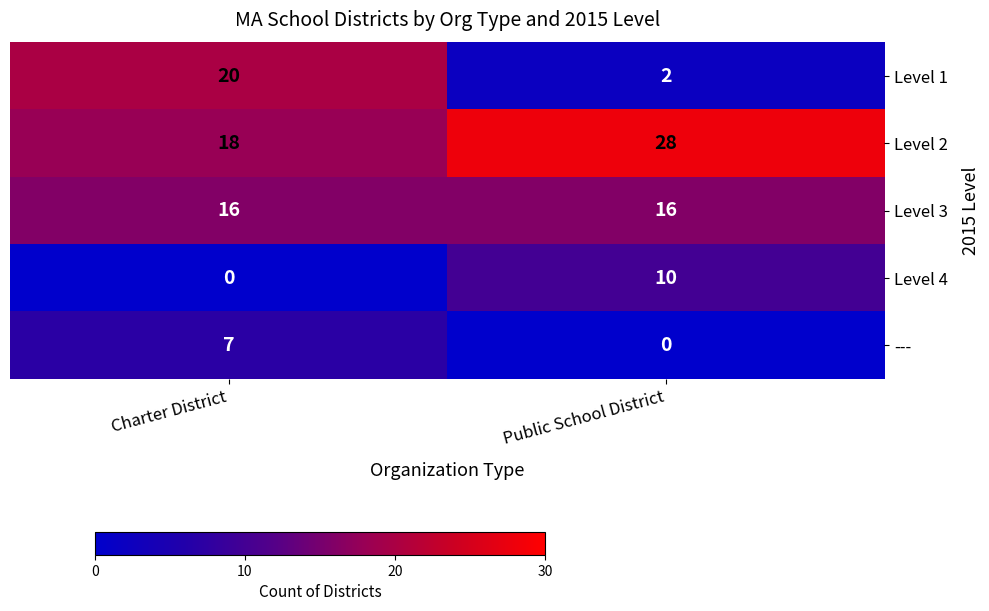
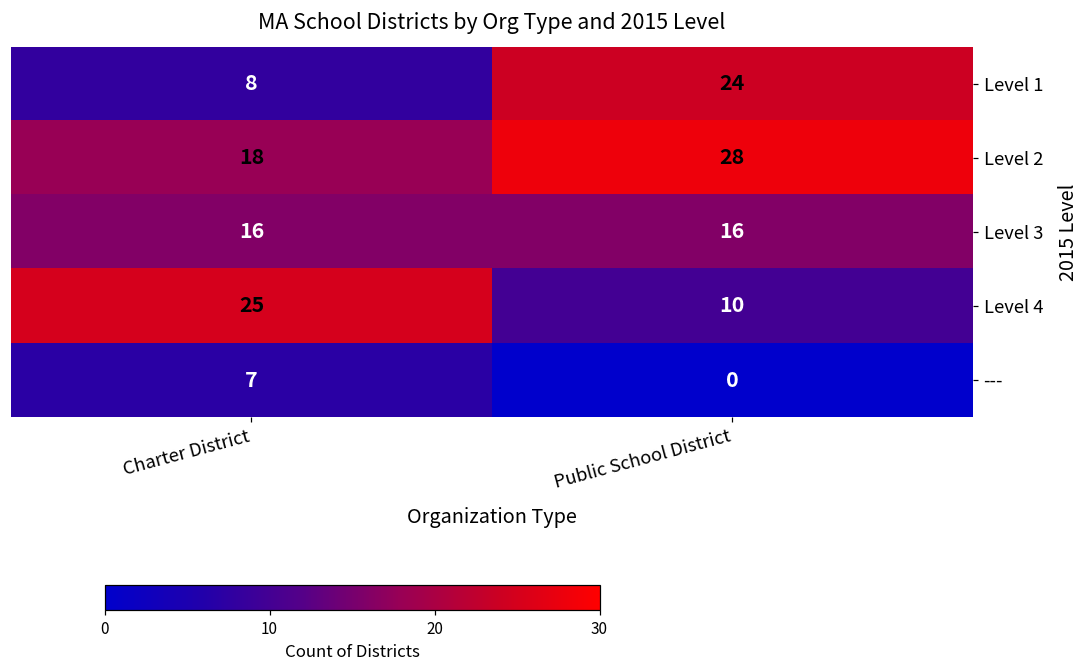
  {
    "Level 1": {
-     "Charter District": 20,
-     "Public School District": 2
+     "Charter District": 8,
+     "Public School District": 24
    },
    "Level 2": {
      "Charter District": 18,
      "Public School District": 28
    },
    "Level 3": {
      "Charter District": 16,
      "Public School District": 16
    },
    "Level 4": {
-     "Charter District": 0,
+     "Charter District": 25,
      "Public School District": 10
    },
    "---": {
      "Charter District": 7,
      "Public School District": 0
    }
  }
